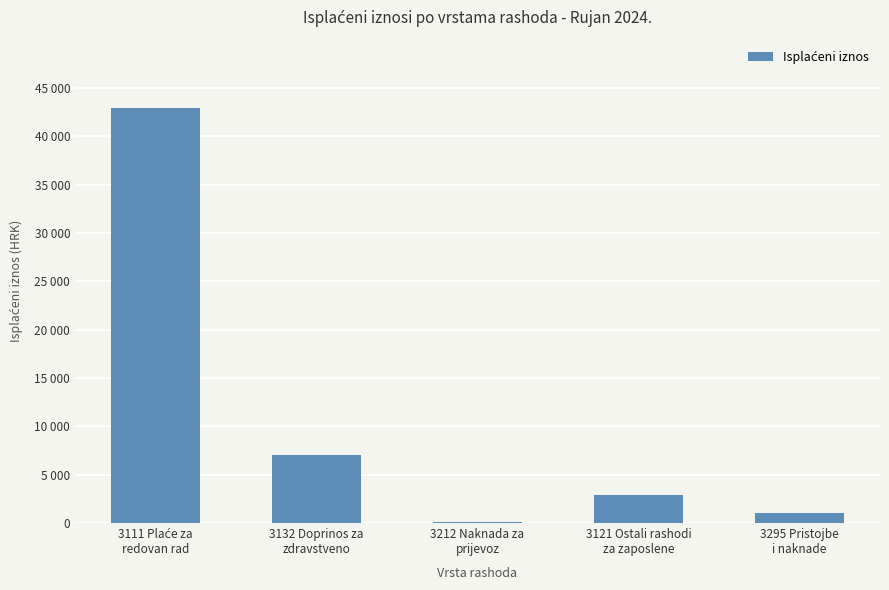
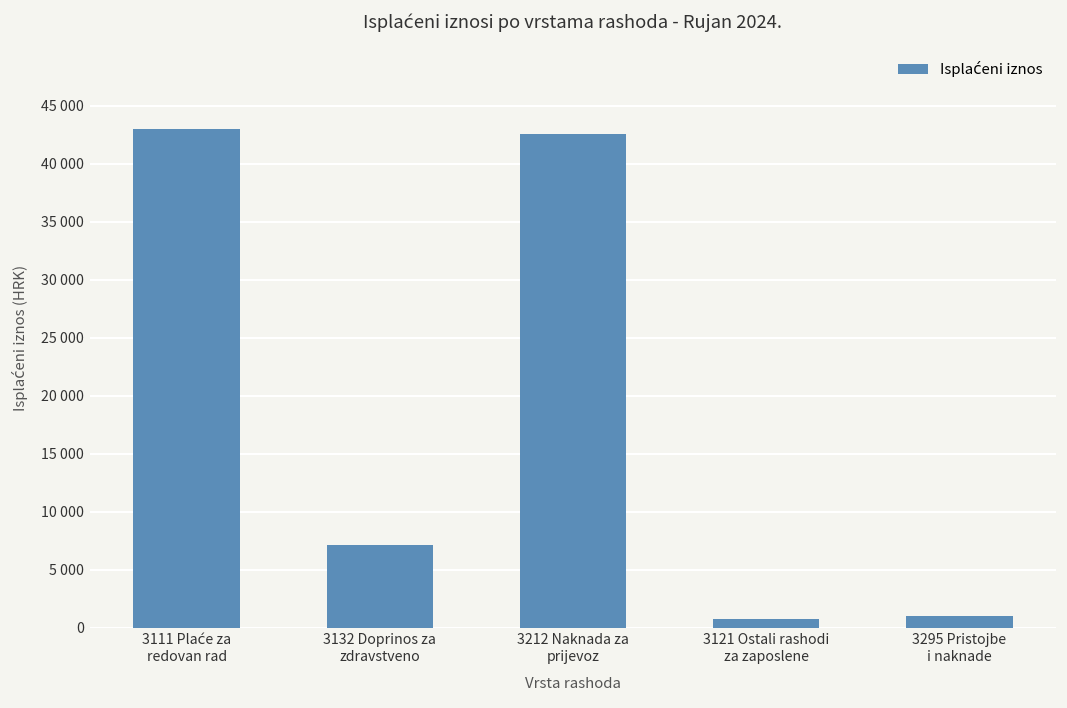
  {
    "3111 Plaće za redovan rad": 43000,
    "3132 Doprinos za zdravstveno": 7000,
-   "3212 Naknada za prijevoz": 0,
-   "3121 Ostali rashodi za zaposlene": 3000,
+   "3212 Naknada za prijevoz": 43000,
+   "3121 Ostali rashodi za zaposlene": 1000,
    "3295 Pristojbe i naknade": 1000
  }
